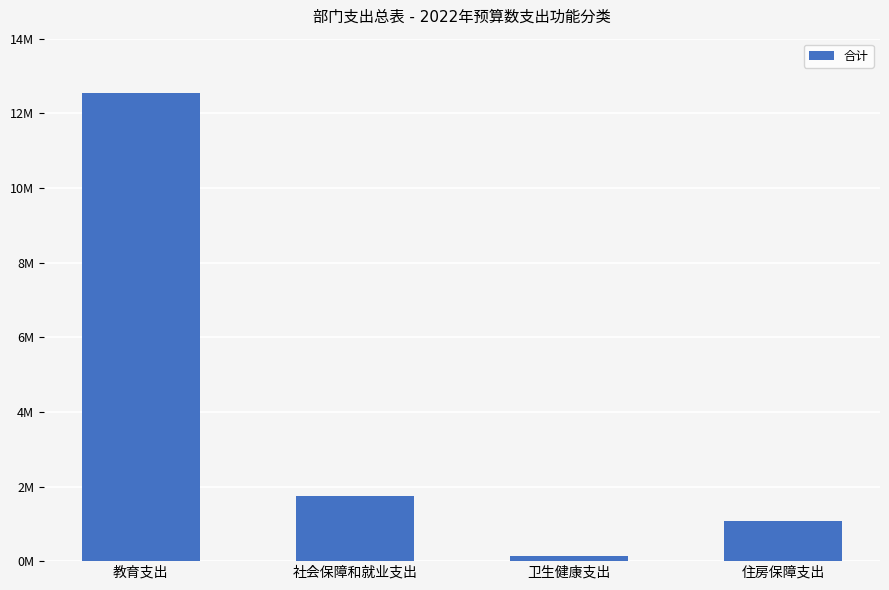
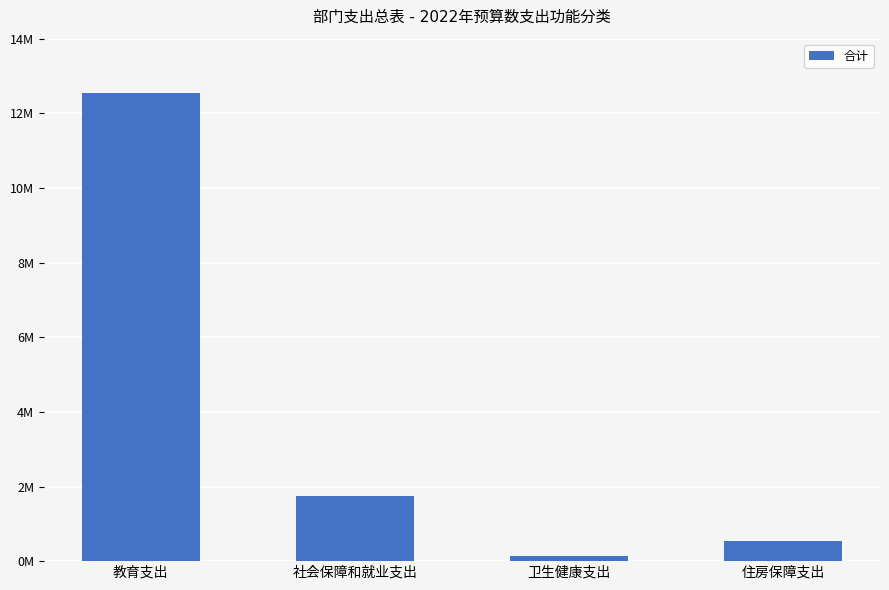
  {
    "教育支出": 12500000,
    "社会保障和就业支出": 1800000,
    "卫生健康支出": 100000,
-   "住房保障支出": 1100000
+   "住房保障支出": 500000
  }
